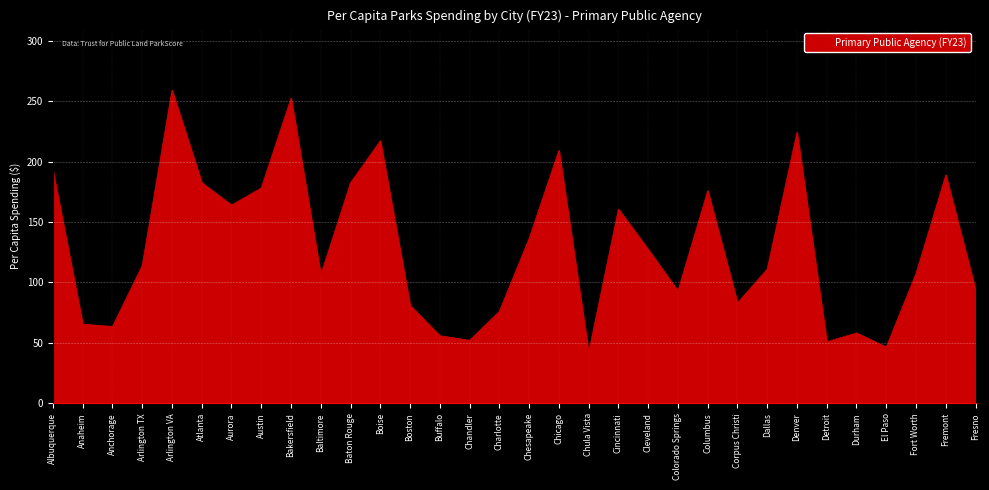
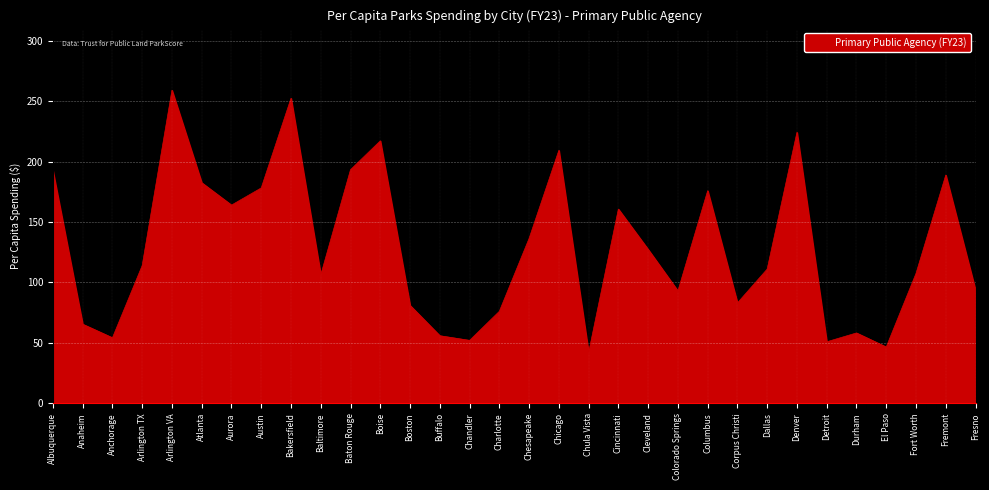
  {
    "Albuquerque": 192,
    "Anaheim": 65,
-   "Anchorage": 64,
+   "Anchorage": 54,
    "Arlington TX": 114,
    "Arlington VA": 259,
    "Atlanta": 182,
    "Aurora": 164,
    "Austin": 178,
    "Bakersfield": 252,
    "Baltimore": 106,
-   "Baton Rouge": 182,
+   "Baton Rouge": 193,
    "Boise": 217,
    "Boston": 81,
    "Buffalo": 56,
    "Chandler": 52,
    "Charlotte": 76,
    "Chesapeake": 136,
    "Chicago": 209,
    "Chula Vista": 42,
    "Cincinnati": 161,
    "Cleveland": 127,
    "Colorado Springs": 93,
    "Columbus": 176,
    "Corpus Christi": 83,
    "Dallas": 111,
    "Denver": 224,
    "Detroit": 51,
    "Durham": 58,
    "El Paso": 47,
    "Fort Worth": 107,
    "Fremont": 189,
    "Fresno": 94
  }
